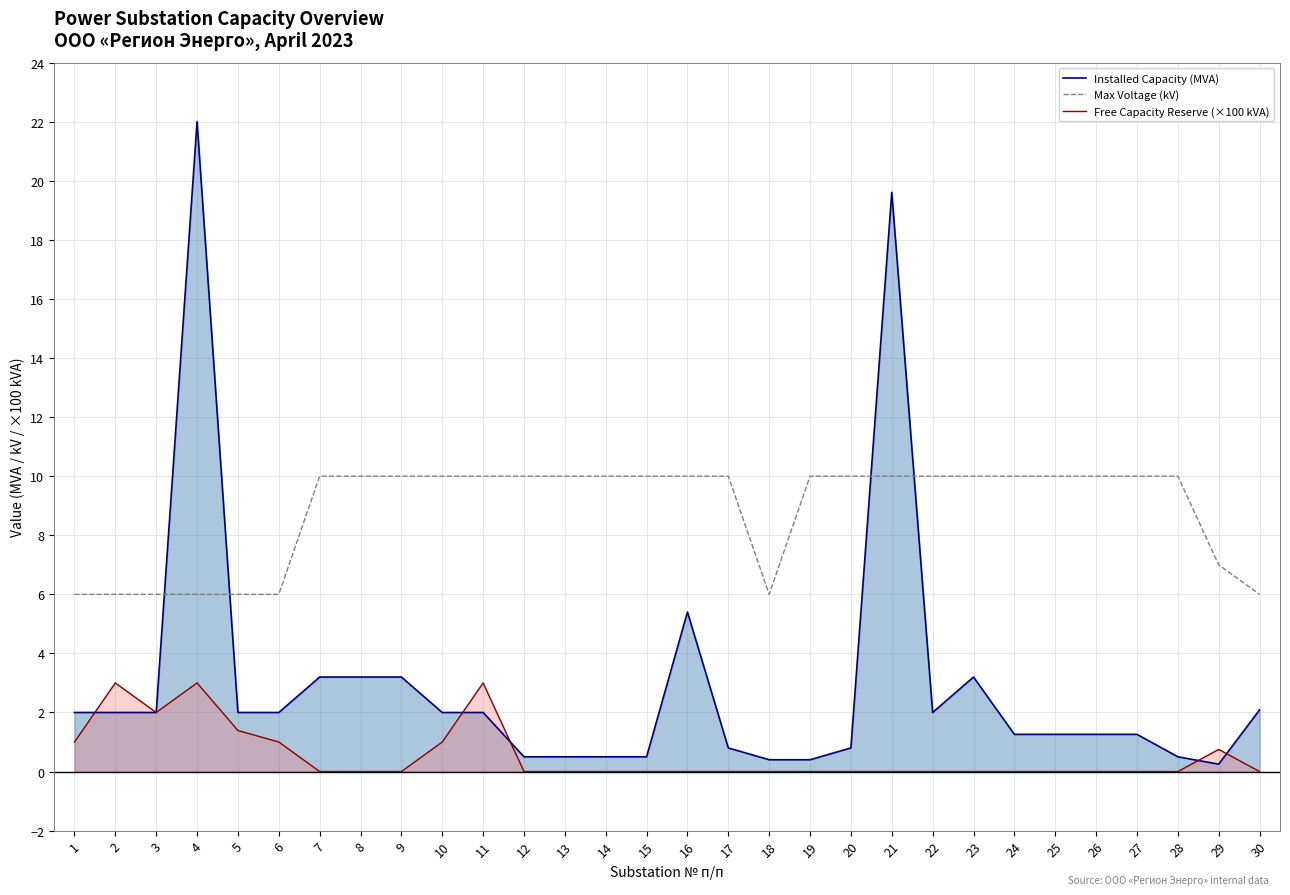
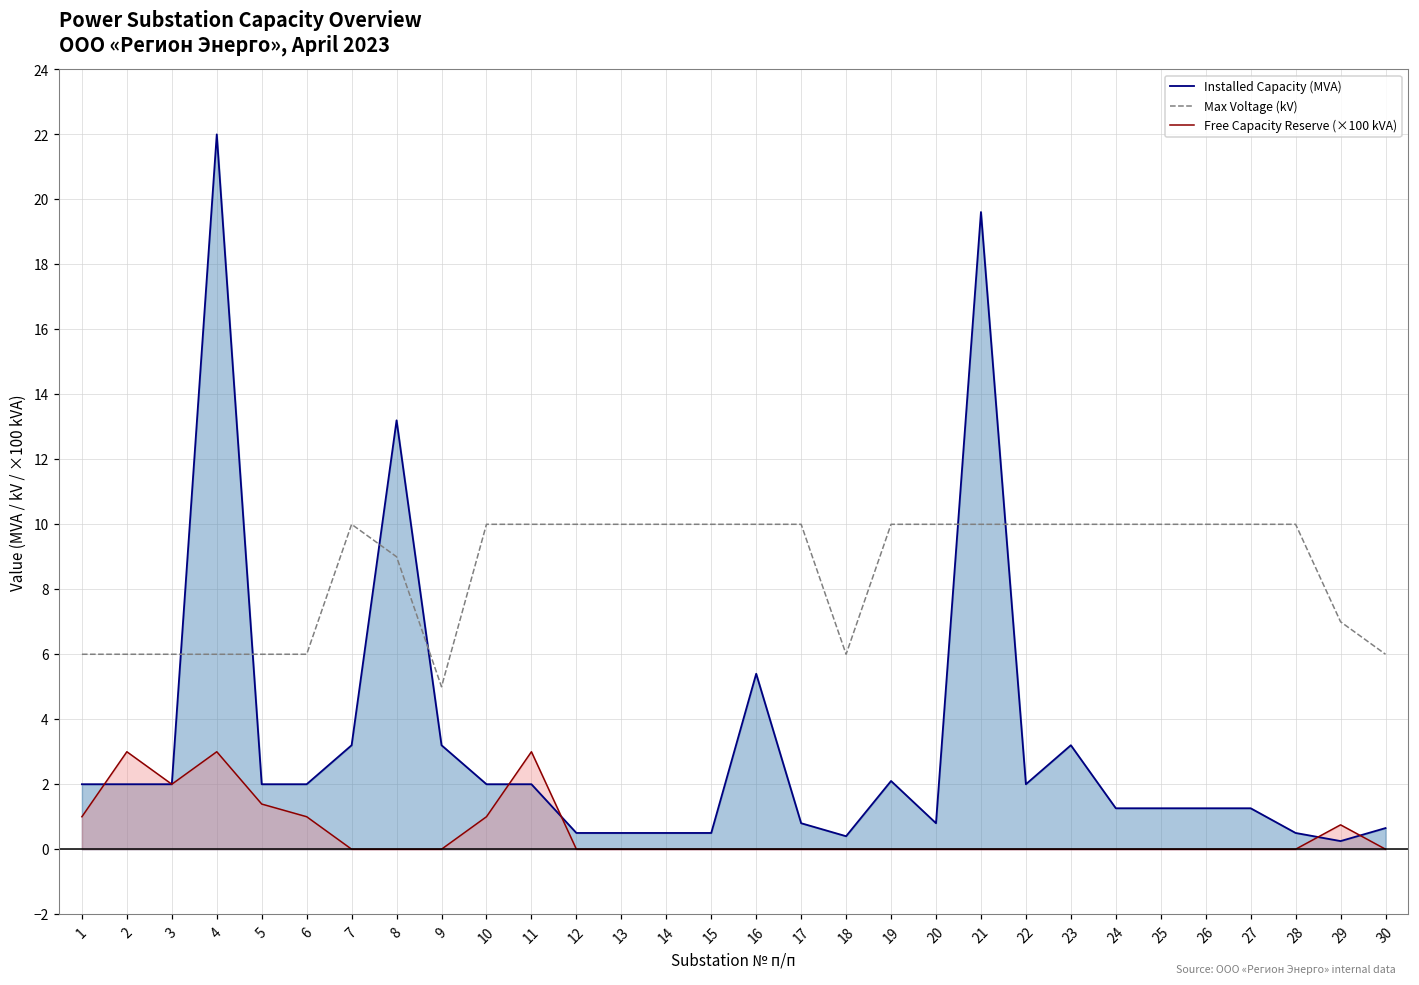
  {
    "Installed Capacity (MVA)": {
      "1": 2.0,
      "2": 2.0,
      "4": 22.0,
      "5": 2.0,
      "6": 2.0,
      "7": 3.2,
-     "8": 3.2,
+     "8": 13.2,
      "9": 3.2,
      "10": 2.0,
      "11": 2.0,
      "12": 0.5,
      "13": 0.5,
      "14": 0.5,
      "15": 0.5,
      "16": 5.4,
      "17": 0.8,
      "18": 0.4,
-     "19": 0.4,
+     "19": 2.1,
      "20": 0.8,
      "21": 19.6,
      "22": 2.0,
      "23": 3.2,
      "24": 1.3,
      "25": 1.3,
      "26": 1.3,
      "27": 1.3,
      "28": 0.5,
      "29": 0.3,
-     "30": 2.1
+     "30": 0.7
    },
    "Max Voltage (kV)": {
      "1": 6,
      "2": 6,
      "3": 6,
      "4": 6,
      "5": 6,
      "6": 6,
      "7": 10,
-     "8": 10,
-     "9": 10,
+     "8": 9,
+     "9": 5,
      "10": 10,
      "11": 10,
      "12": 10,
      "13": 10,
      "14": 10,
      "15": 10,
      "16": 10,
      "17": 10,
      "18": 6,
      "19": 10,
      "20": 10,
      "21": 10,
      "22": 10,
      "23": 10,
      "24": 10,
      "25": 10,
      "26": 10,
      "27": 10,
      "28": 10,
      "29": 7,
      "30": 6
    },
    "Free Capacity Reserve (×100 kVA)": {
      "1": 1.0,
      "2": 3.0,
      "4": 3.0,
      "5": 1.4,
      "6": 1.0,
      "7": 0.0,
      "8": 0.0,
      "9": 0.0,
      "10": 1.0,
      "11": 3.0,
      "12": 0.0,
      "13": 0.0,
      "14": 0.0,
      "15": 0.0,
      "16": 0.0,
      "17": 0.0,
      "18": 0.0,
      "19": 0.0,
      "20": 0.0,
      "21": 0.0,
      "22": 0.0,
      "23": 0.0,
      "24": 0.0,
      "25": 0.0,
      "26": 0.0,
      "27": 0.0,
      "28": 0.0,
      "29": 0.8,
      "30": 0.0
    }
  }
